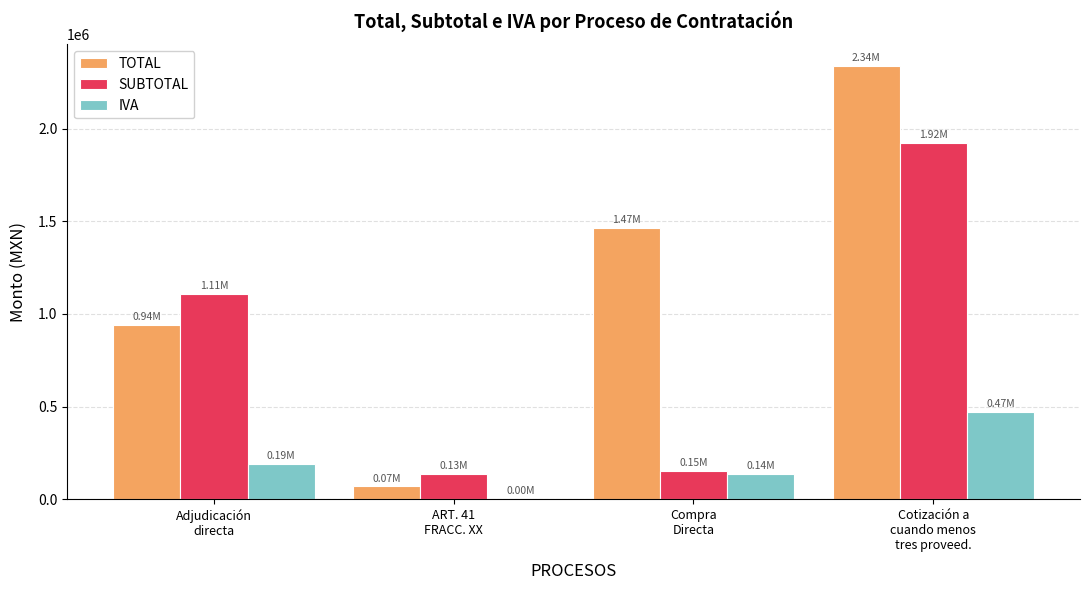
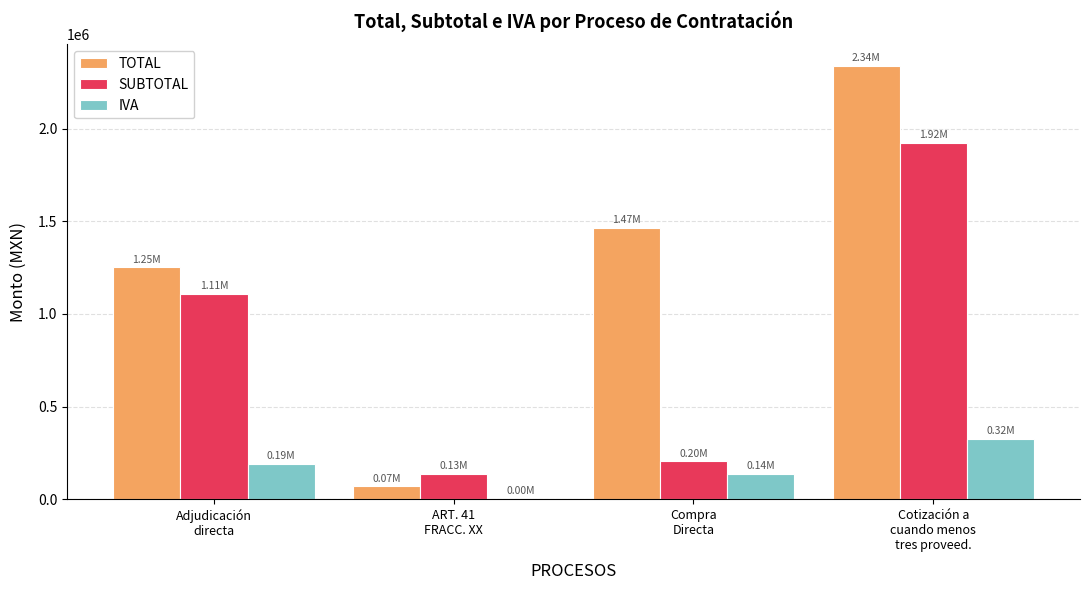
  {
    "TOTAL": {
-     "Adjudicación directa": "0.94M",
+     "Adjudicación directa": "1.25M",
      "ART. 41 FRACC. XX": "0.07M",
      "Compra Directa": "1.47M",
      "Cotización a cuando menos tres proveed.": "2.34M"
    },
    "SUBTOTAL": {
      "Adjudicación directa": "1.11M",
      "ART. 41 FRACC. XX": "0.13M",
-     "Compra Directa": "0.15M",
+     "Compra Directa": "0.20M",
      "Cotización a cuando menos tres proveed.": "1.92M"
    },
    "IVA": {
      "Adjudicación directa": "0.19M",
      "ART. 41 FRACC. XX": "0.00M",
      "Compra Directa": "0.14M",
-     "Cotización a cuando menos tres proveed.": "0.47M"
+     "Cotización a cuando menos tres proveed.": "0.32M"
    }
  }
